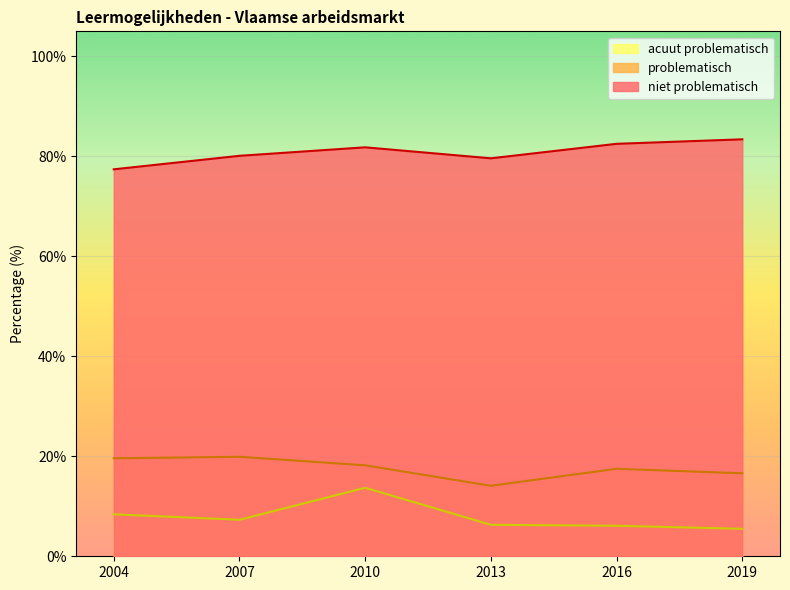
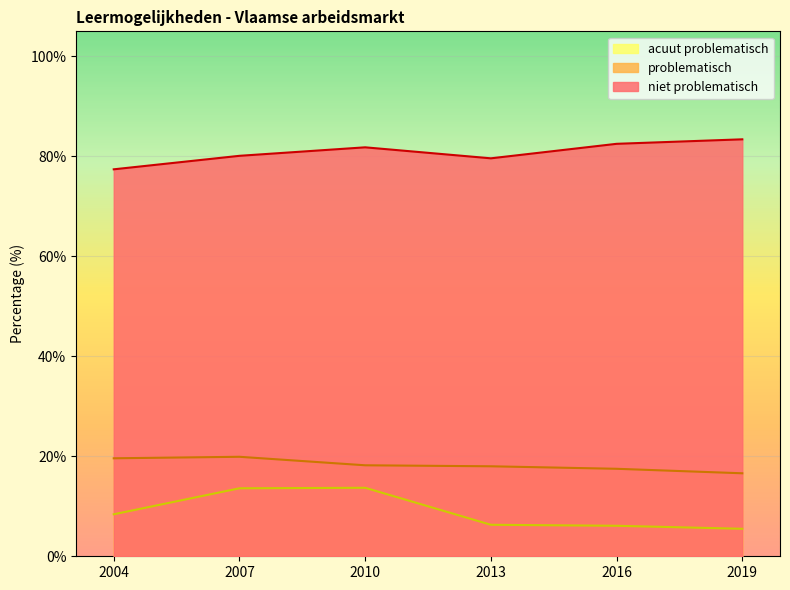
  {
    "acuut problematisch": {
      "2004": "8%",
-     "2007": "7%",
+     "2007": "14%",
      "2010": "14%",
      "2013": "6%",
      "2016": "6%",
      "2019": "6%"
    },
    "problematisch": {
      "2004": "20%",
      "2007": "20%",
      "2010": "18%",
-     "2013": "14%",
+     "2013": "18%",
      "2016": "18%",
      "2019": "17%"
    },
    "niet problematisch": {
      "2004": "77%",
      "2007": "80%",
      "2010": "82%",
      "2013": "80%",
      "2016": "83%",
      "2019": "83%"
    }
  }
